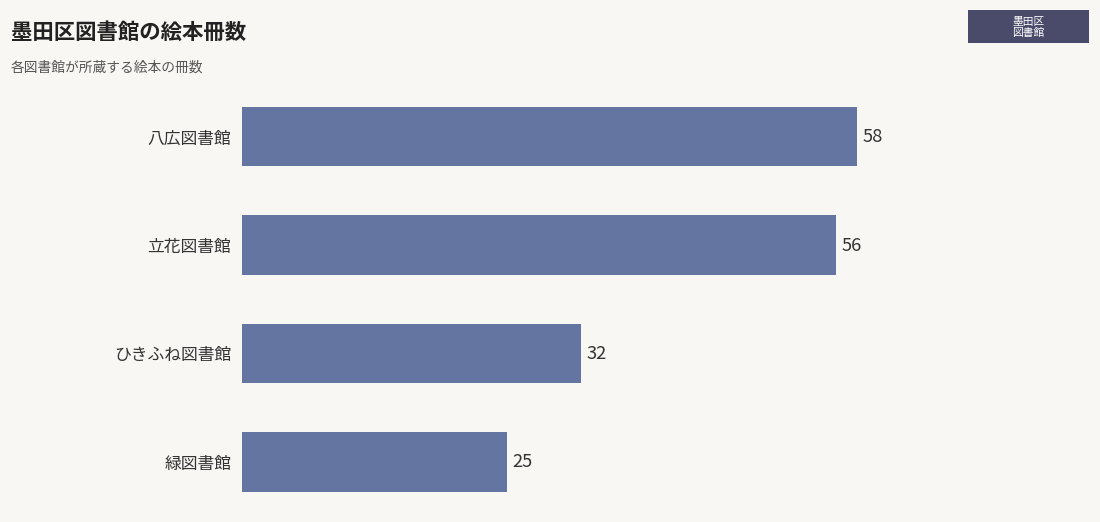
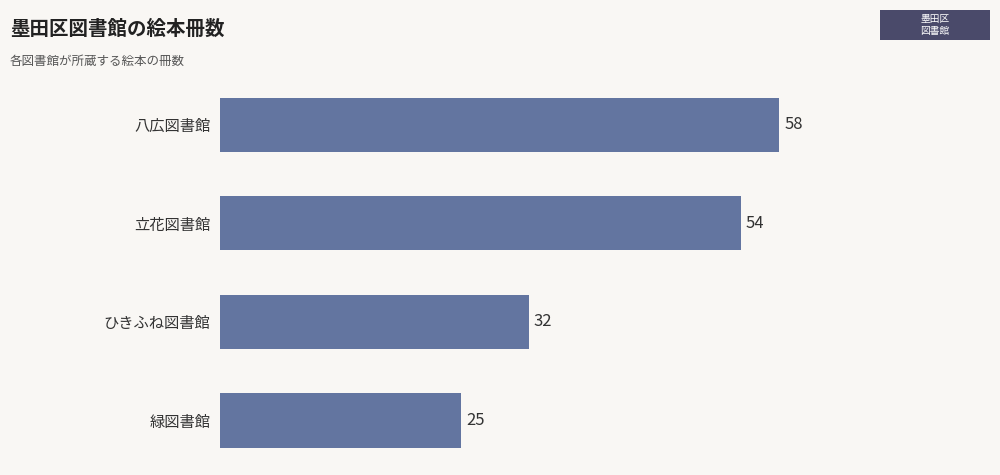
  {
    "八広図書館": 58,
-   "立花図書館": 56,
+   "立花図書館": 54,
    "ひきふね図書館": 32,
    "緑図書館": 25
  }
